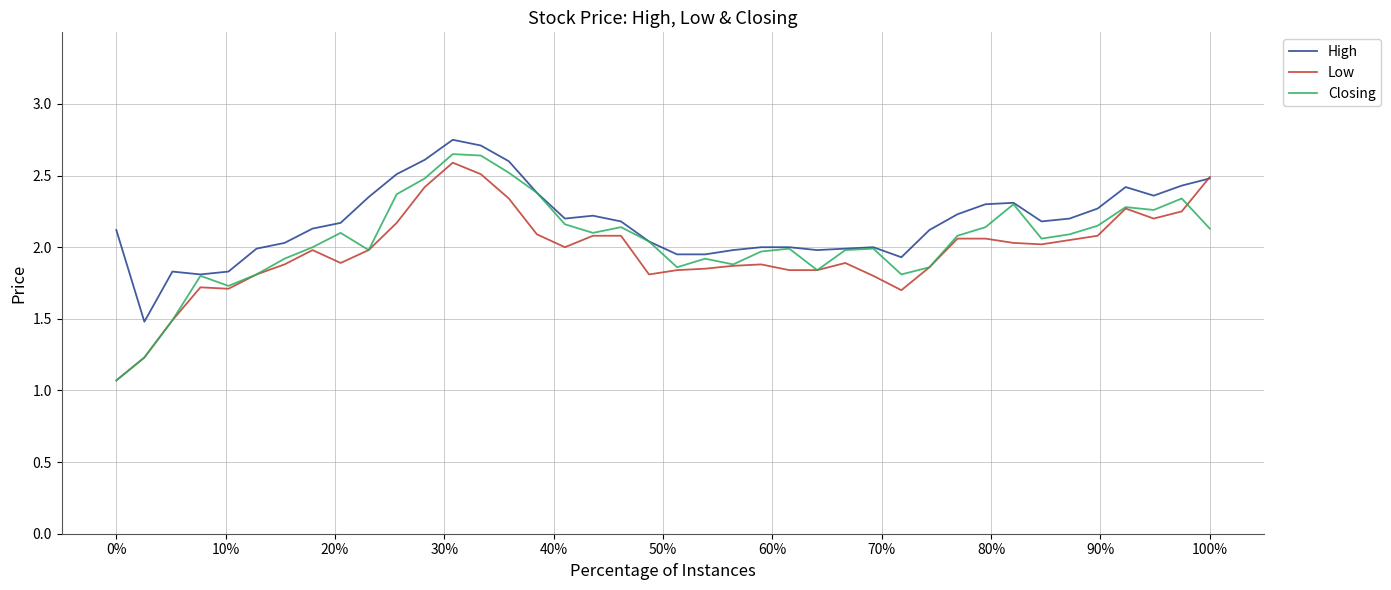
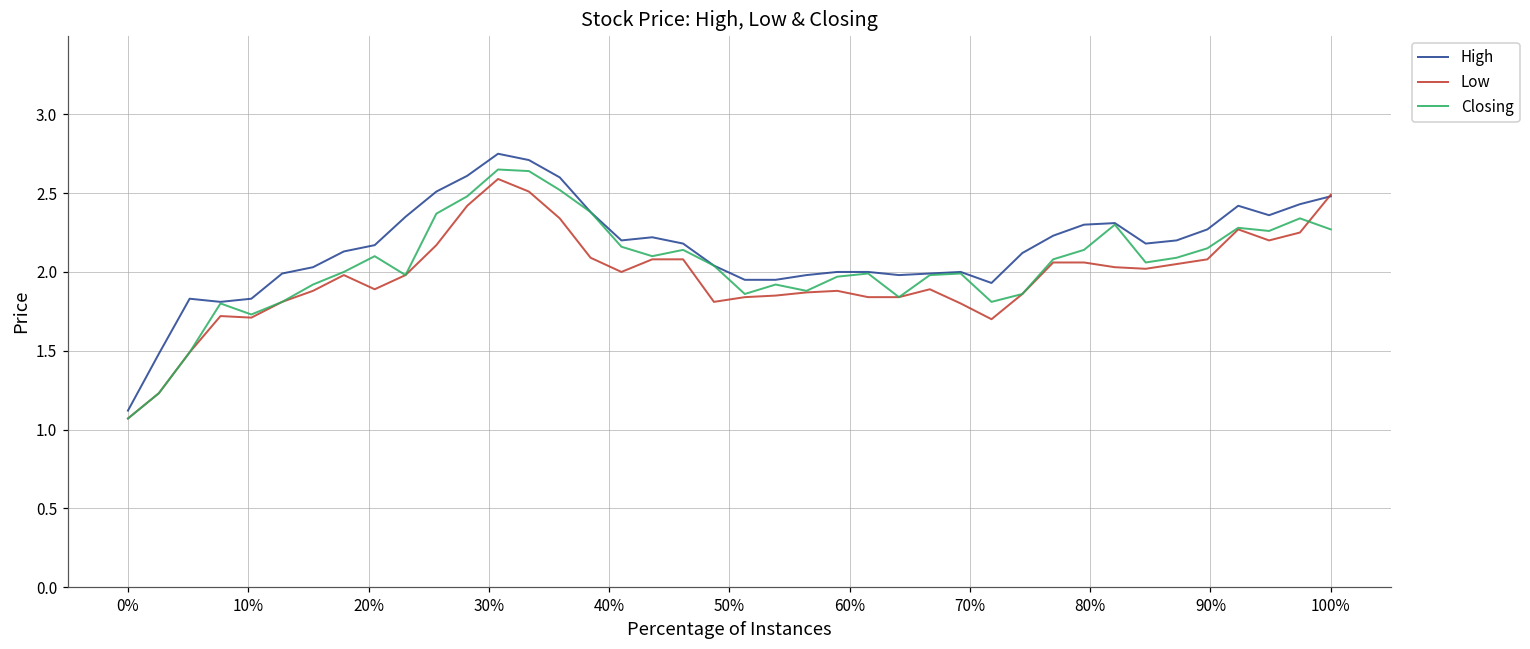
  {
    "High": {
-     "0%": 2.12
+     "0%": 1.12
    },
    "Closing": {
-     "100%": 2.13
+     "100%": 2.27
    }
  }
